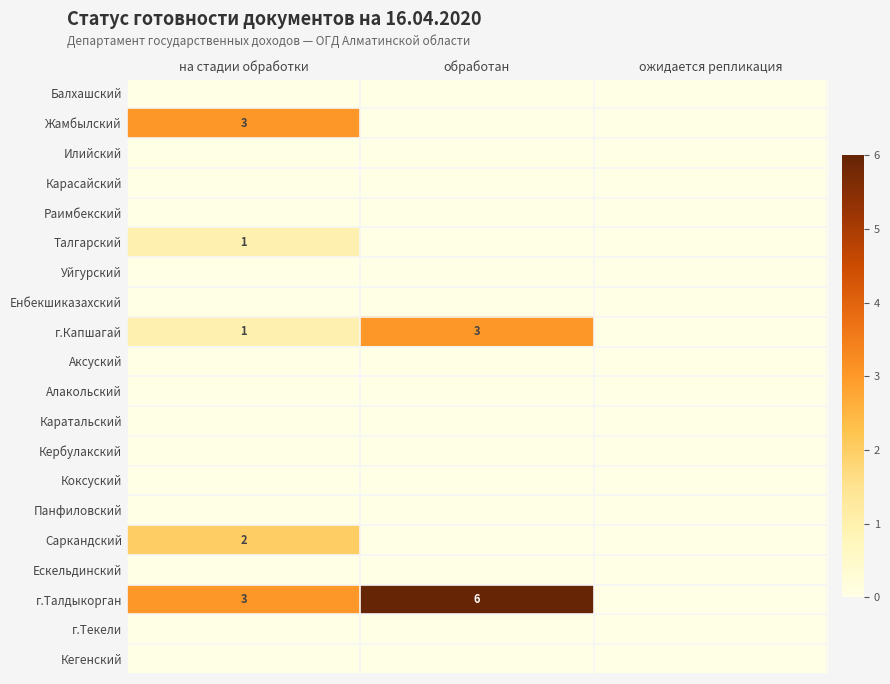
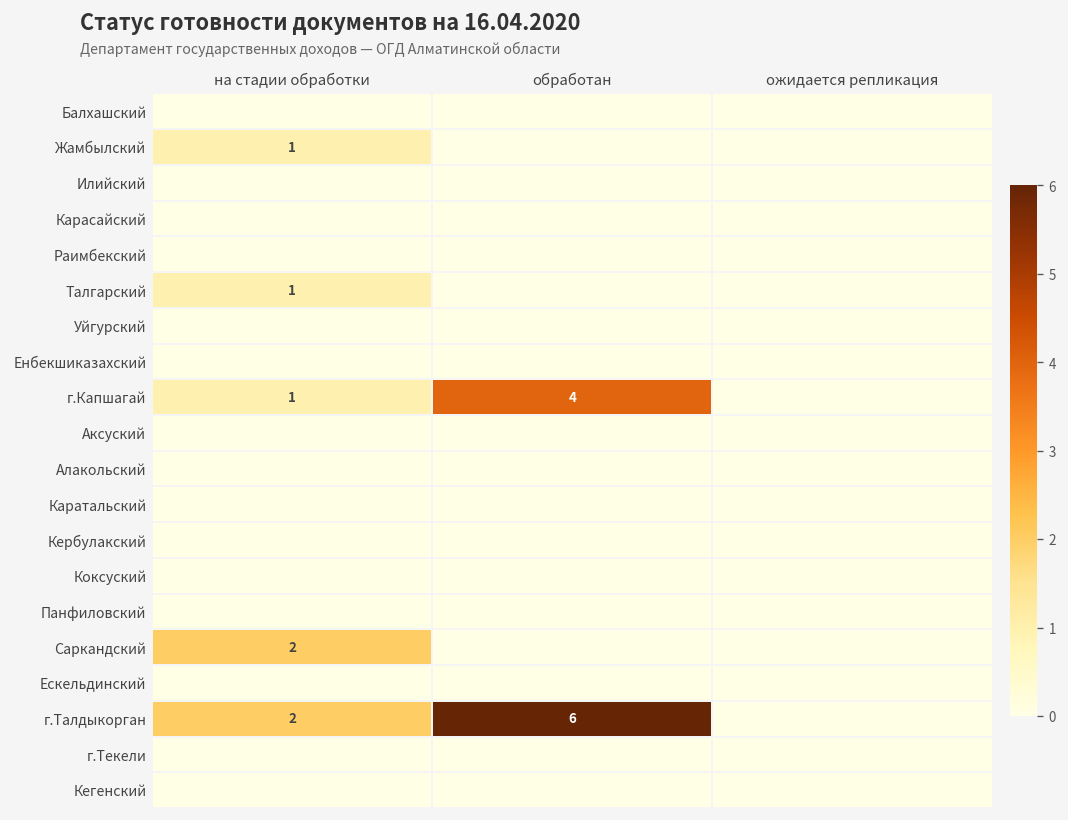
  {
    "Жамбылский": {
-     "на стадии обработки": 3
+     "на стадии обработки": 1
    },
    "Талгарский": {
      "на стадии обработки": 1
    },
    "г.Капшагай": {
      "на стадии обработки": 1,
-     "обработан": 3
+     "обработан": 4
    },
    "Саркандский": {
      "на стадии обработки": 2
    },
    "г.Талдыкорган": {
-     "на стадии обработки": 3,
+     "на стадии обработки": 2,
      "обработан": 6
    }
  }
